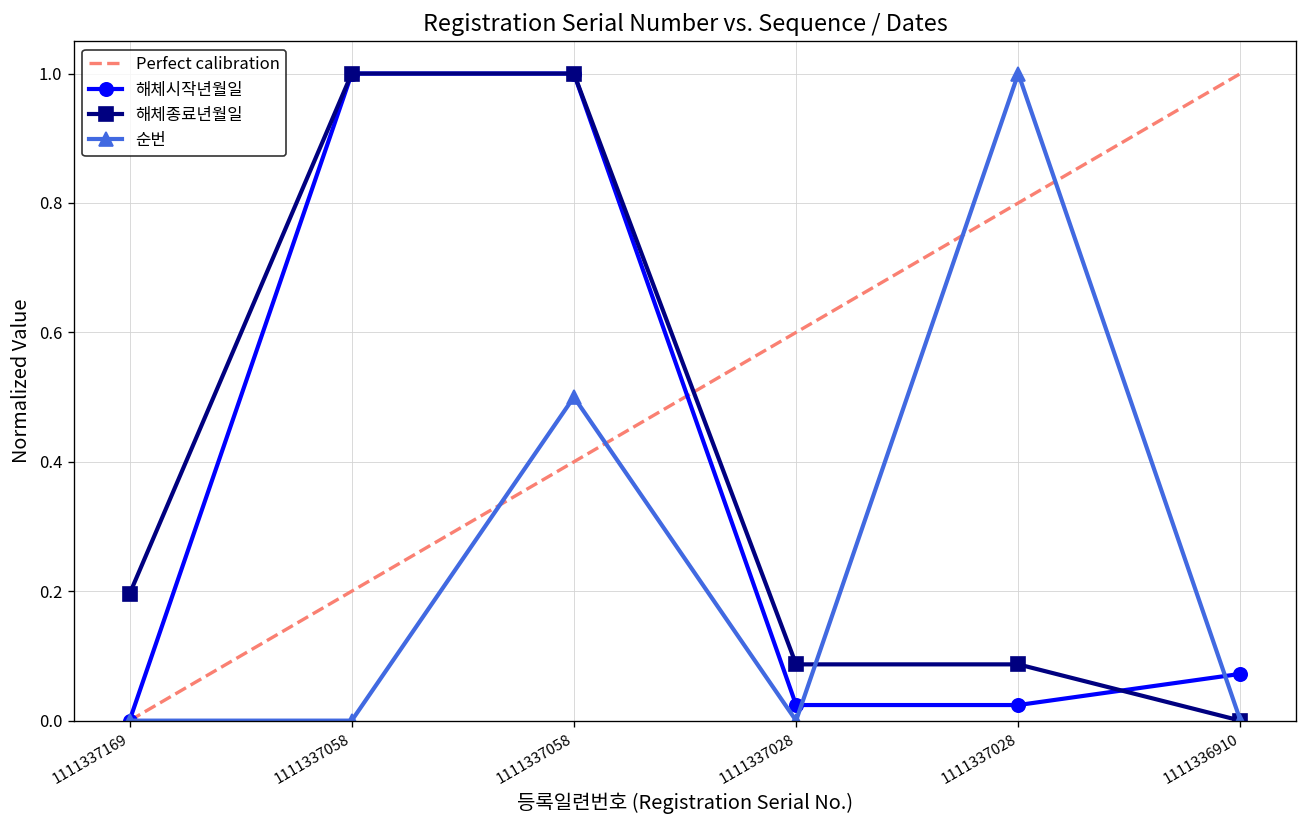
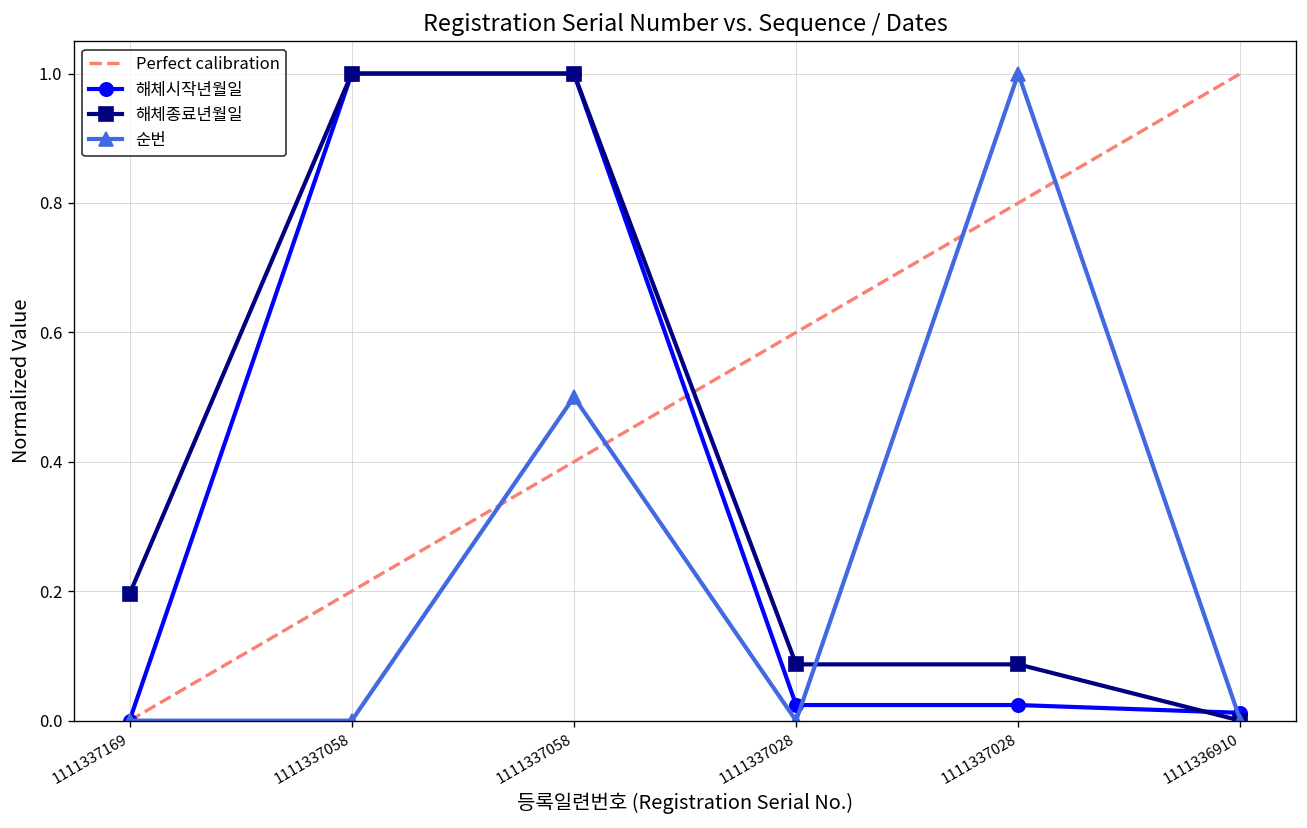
  {
    "Perfect calibration": {
      "1111336910": 1.00
    },
    "해체시작년월일": {
-     "1111336910": 0.07
+     "1111336910": 0.01
    },
    "해체종료년월일": {
      "1111337169": 0.20
    }
  }
